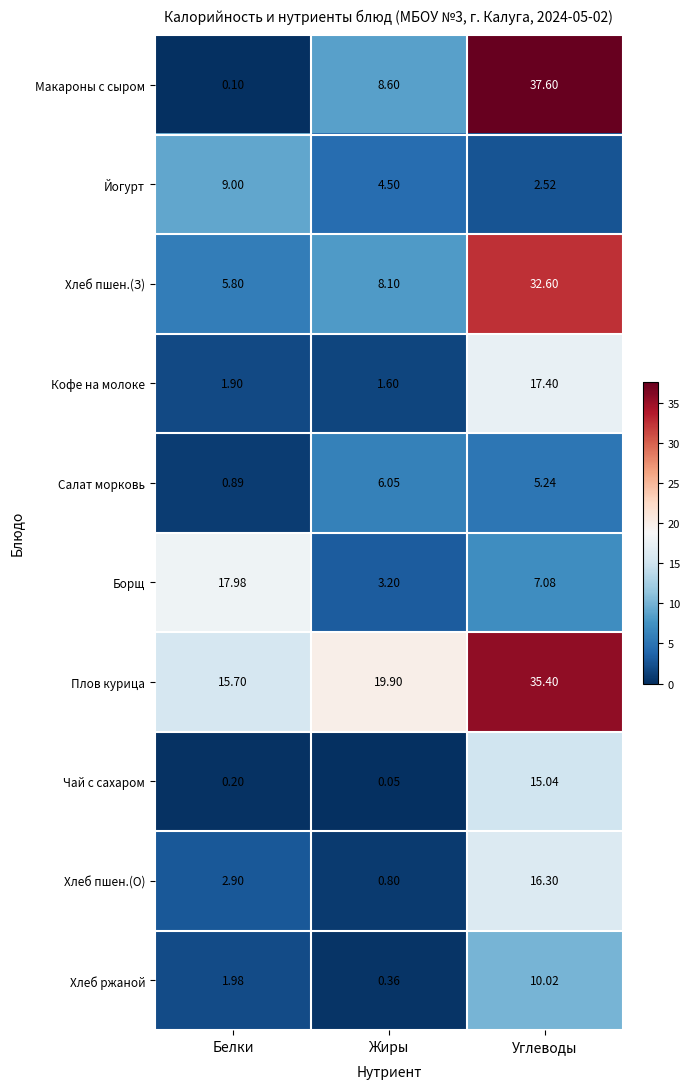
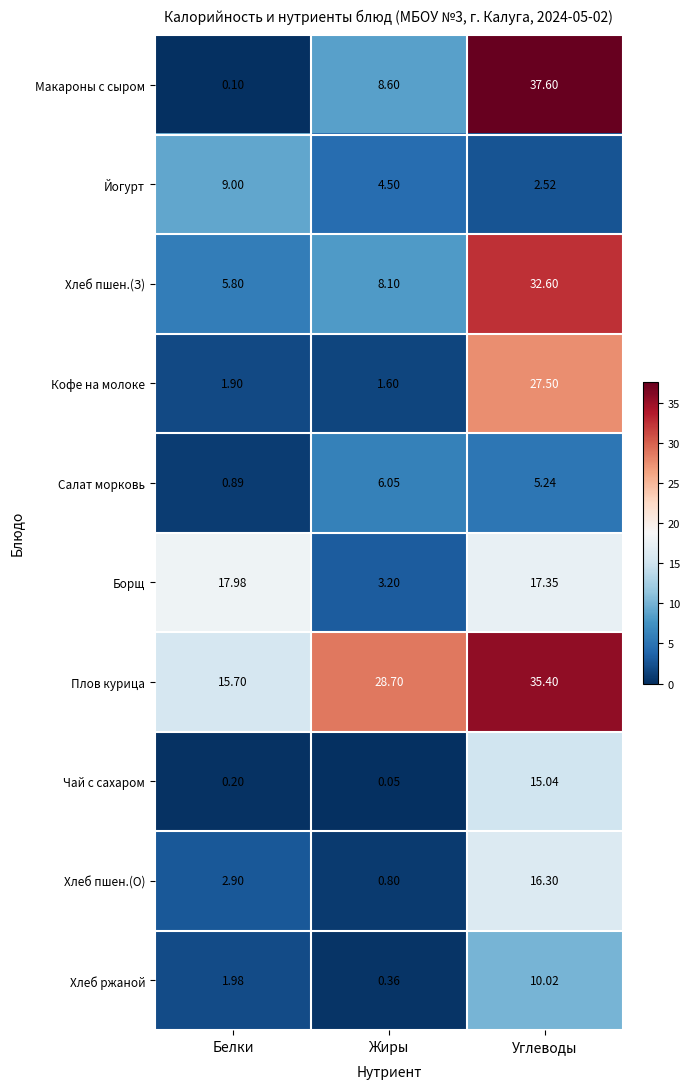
  {
    "Макароны с сыром": {
      "Белки": 0.10,
      "Жиры": 8.60,
      "Углеводы": 37.60
    },
    "Йогурт": {
      "Белки": 9.00,
      "Жиры": 4.50,
      "Углеводы": 2.52
    },
    "Хлеб пшен.(З)": {
      "Белки": 5.80,
      "Жиры": 8.10,
      "Углеводы": 32.60
    },
    "Кофе на молоке": {
      "Белки": 1.90,
      "Жиры": 1.60,
-     "Углеводы": 17.40
+     "Углеводы": 27.50
    },
    "Салат морковь": {
      "Белки": 0.89,
      "Жиры": 6.05,
      "Углеводы": 5.24
    },
    "Борщ": {
      "Белки": 17.98,
      "Жиры": 3.20,
-     "Углеводы": 7.08
+     "Углеводы": 17.35
    },
    "Плов курица": {
      "Белки": 15.70,
-     "Жиры": 19.90,
+     "Жиры": 28.70,
      "Углеводы": 35.40
    },
    "Чай с сахаром": {
      "Белки": 0.20,
      "Жиры": 0.05,
      "Углеводы": 15.04
    },
    "Хлеб пшен.(О)": {
      "Белки": 2.90,
      "Жиры": 0.80,
      "Углеводы": 16.30
    },
    "Хлеб ржаной": {
      "Белки": 1.98,
      "Жиры": 0.36,
      "Углеводы": 10.02
    }
  }
